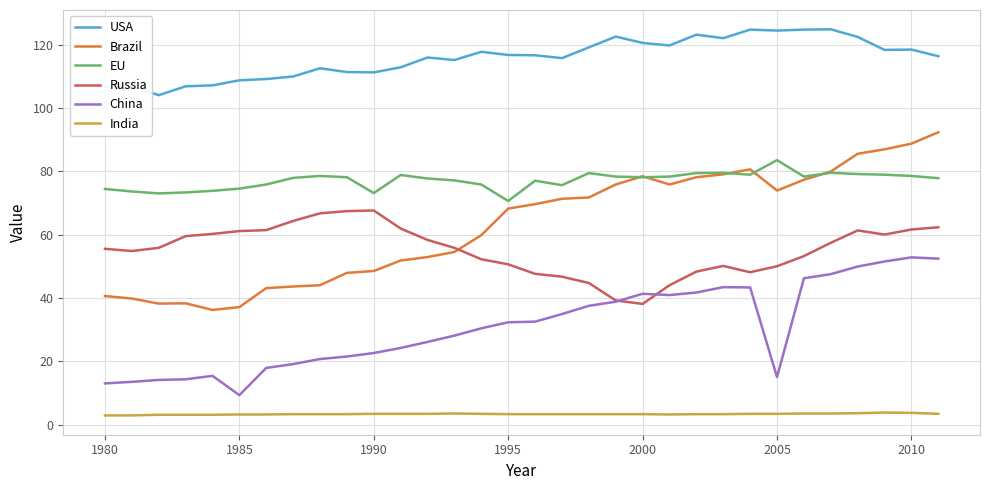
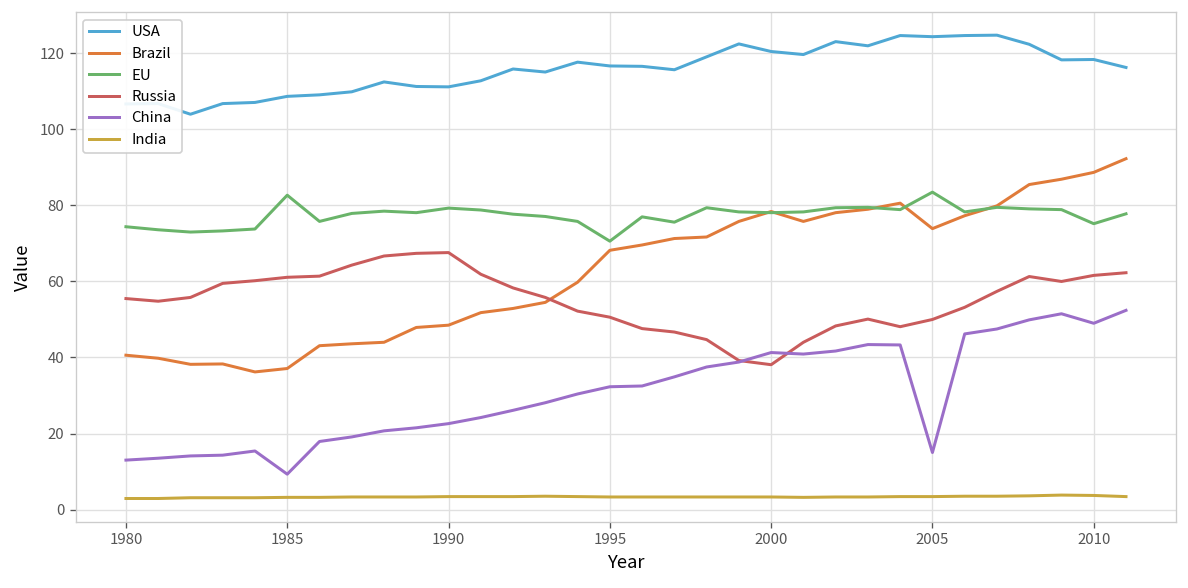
  {
    "USA": {
      "1985": 109,
      "1990": 111,
      "1995": 117,
      "2000": 121,
      "2005": 124,
      "2010": 118
    },
    "EU": {
      "1980": 74,
-     "1985": 75,
-     "1990": 73,
+     "1985": 83,
+     "1990": 79,
      "1995": 71,
      "2005": 84,
-     "2010": 79
+     "2010": 75
    },
    "China": {
      "1980": 13,
      "1985": 9,
      "1990": 23,
      "1995": 32,
      "2000": 41,
      "2005": 15,
-     "2010": 53
+     "2010": 49
    }
  }
